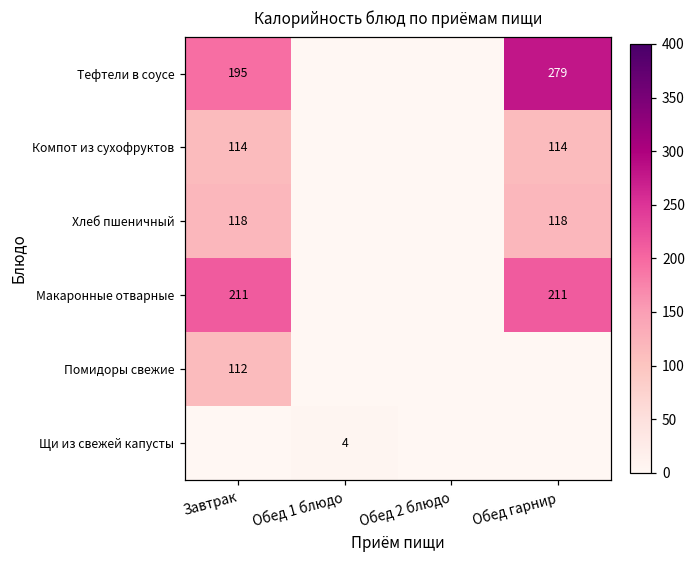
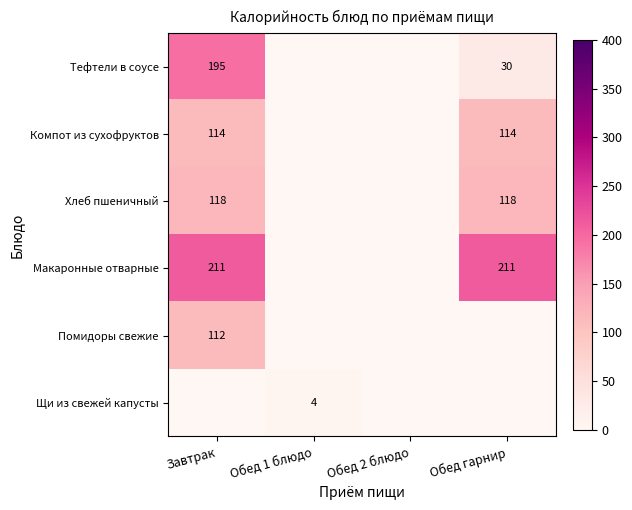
  {
    "Тефтели в соусе": {
      "Завтрак": 195,
-     "Обед гарнир": 279
+     "Обед гарнир": 30
    },
    "Компот из сухофруктов": {
      "Завтрак": 114,
      "Обед гарнир": 114
    },
    "Хлеб пшеничный": {
      "Завтрак": 118,
      "Обед гарнир": 118
    },
    "Макаронные отварные": {
      "Завтрак": 211,
      "Обед гарнир": 211
    },
    "Помидоры свежие": {
      "Завтрак": 112
    },
    "Щи из свежей капусты": {
      "Обед 1 блюдо": 4
    }
  }
